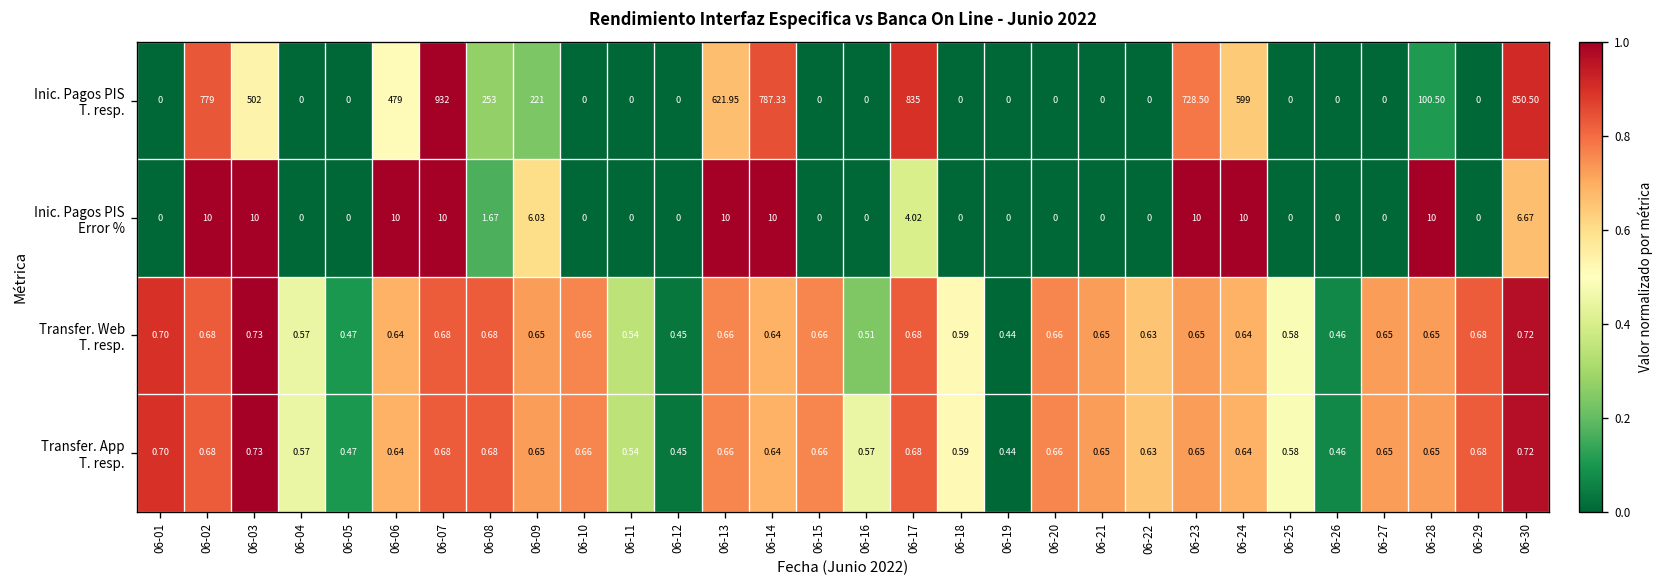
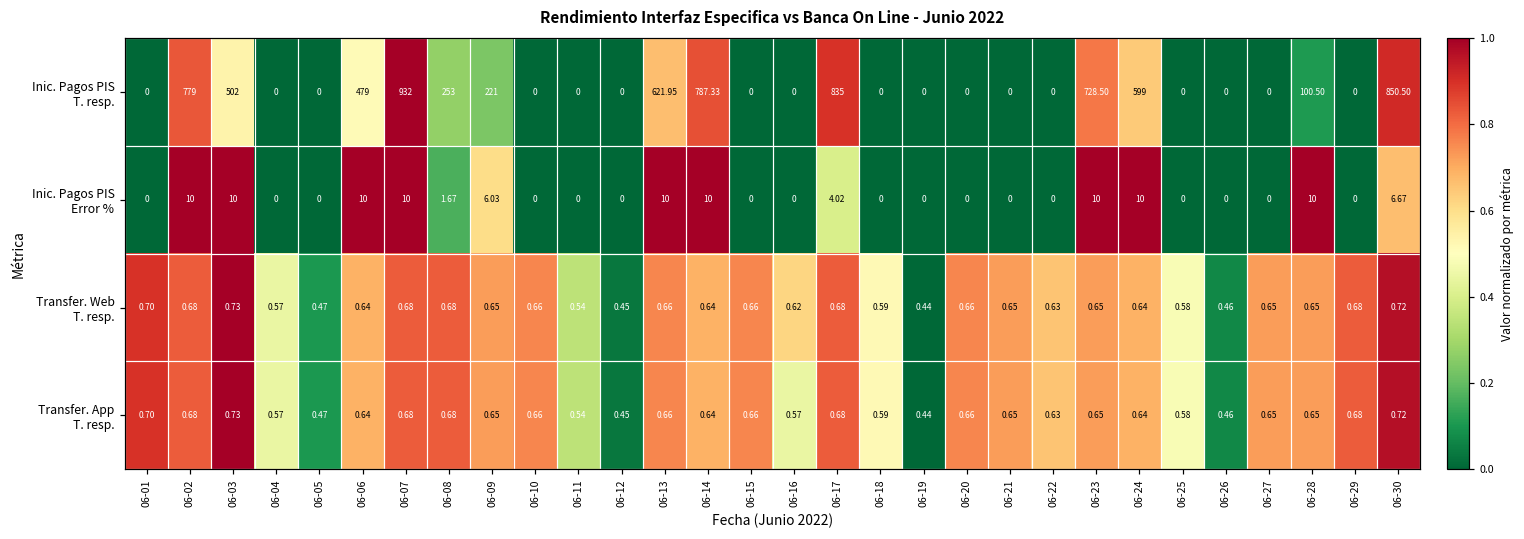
  {
    "Inic. Pagos PIS T. resp.": {
      "06-01": 0,
      "06-02": 779,
      "06-03": 502,
      "06-04": 0,
      "06-05": 0,
      "06-06": 479,
      "06-07": 932,
      "06-08": 253,
      "06-09": 221,
      "06-10": 0,
      "06-11": 0,
      "06-12": 0,
      "06-13": 621.95,
      "06-14": 787.33,
      "06-15": 0,
      "06-16": 0,
      "06-17": 835,
      "06-18": 0,
      "06-19": 0,
      "06-20": 0,
      "06-21": 0,
      "06-22": 0,
      "06-23": 728.50,
      "06-24": 599,
      "06-25": 0,
      "06-26": 0,
      "06-27": 0,
      "06-28": 100.50,
      "06-29": 0,
      "06-30": 850.50
    },
    "Inic. Pagos PIS Error %": {
      "06-01": 0,
      "06-02": 10,
      "06-03": 10,
      "06-04": 0,
      "06-05": 0,
      "06-06": 10,
      "06-07": 10,
      "06-08": 1.67,
      "06-09": 6.03,
      "06-10": 0,
      "06-11": 0,
      "06-12": 0,
      "06-13": 10,
      "06-14": 10,
      "06-15": 0,
      "06-16": 0,
      "06-17": 4.02,
      "06-18": 0,
      "06-19": 0,
      "06-20": 0,
      "06-21": 0,
      "06-22": 0,
      "06-23": 10,
      "06-24": 10,
      "06-25": 0,
      "06-26": 0,
      "06-27": 0,
      "06-28": 10,
      "06-29": 0,
      "06-30": 6.67
    },
    "Transfer. Web T. resp.": {
      "06-01": 0.70,
      "06-02": 0.68,
      "06-03": 0.73,
      "06-04": 0.57,
      "06-05": 0.47,
      "06-06": 0.64,
      "06-07": 0.68,
      "06-08": 0.68,
      "06-09": 0.65,
      "06-10": 0.66,
      "06-11": 0.54,
      "06-12": 0.45,
      "06-13": 0.66,
      "06-14": 0.64,
      "06-15": 0.66,
-     "06-16": 0.51,
+     "06-16": 0.62,
      "06-17": 0.68,
      "06-18": 0.59,
      "06-19": 0.44,
      "06-20": 0.66,
      "06-21": 0.65,
      "06-22": 0.63,
      "06-23": 0.65,
      "06-24": 0.64,
      "06-25": 0.58,
      "06-26": 0.46,
      "06-27": 0.65,
      "06-28": 0.65,
      "06-29": 0.68,
      "06-30": 0.72
    },
    "Transfer. App T. resp.": {
      "06-01": 0.70,
      "06-02": 0.68,
      "06-03": 0.73,
      "06-04": 0.57,
      "06-05": 0.47,
      "06-06": 0.64,
      "06-07": 0.68,
      "06-08": 0.68,
      "06-09": 0.65,
      "06-10": 0.66,
      "06-11": 0.54,
      "06-12": 0.45,
      "06-13": 0.66,
      "06-14": 0.64,
      "06-15": 0.66,
      "06-16": 0.57,
      "06-17": 0.68,
      "06-18": 0.59,
      "06-19": 0.44,
      "06-20": 0.66,
      "06-21": 0.65,
      "06-22": 0.63,
      "06-23": 0.65,
      "06-24": 0.64,
      "06-25": 0.58,
      "06-26": 0.46,
      "06-27": 0.65,
      "06-28": 0.65,
      "06-29": 0.68,
      "06-30": 0.72
    }
  }
